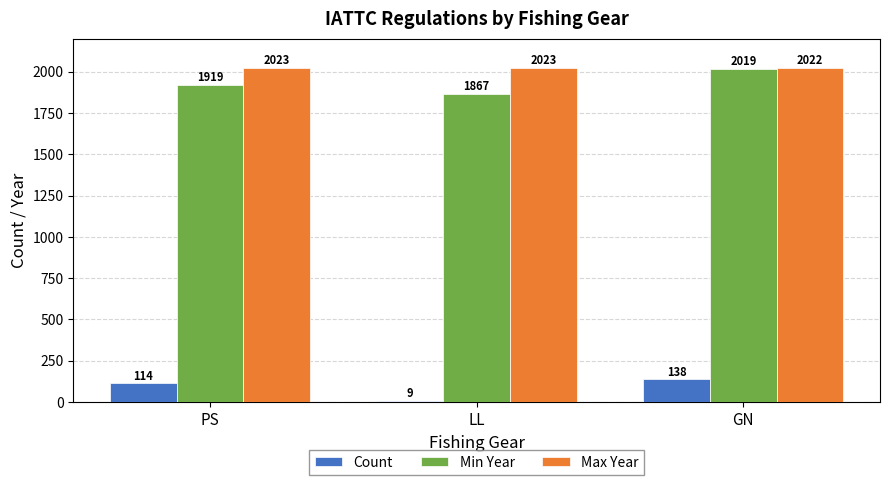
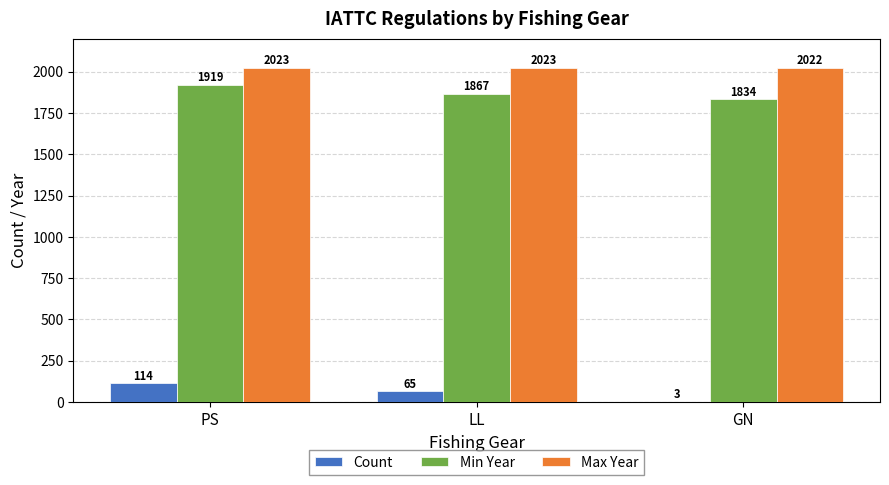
  {
    "Count": {
      "PS": 114,
-     "LL": 9,
-     "GN": 138
+     "LL": 65,
+     "GN": 3
    },
    "Min Year": {
      "PS": 1919,
      "LL": 1867,
-     "GN": 2019
+     "GN": 1834
    },
    "Max Year": {
      "PS": 2023,
      "LL": 2023,
      "GN": 2022
    }
  }
